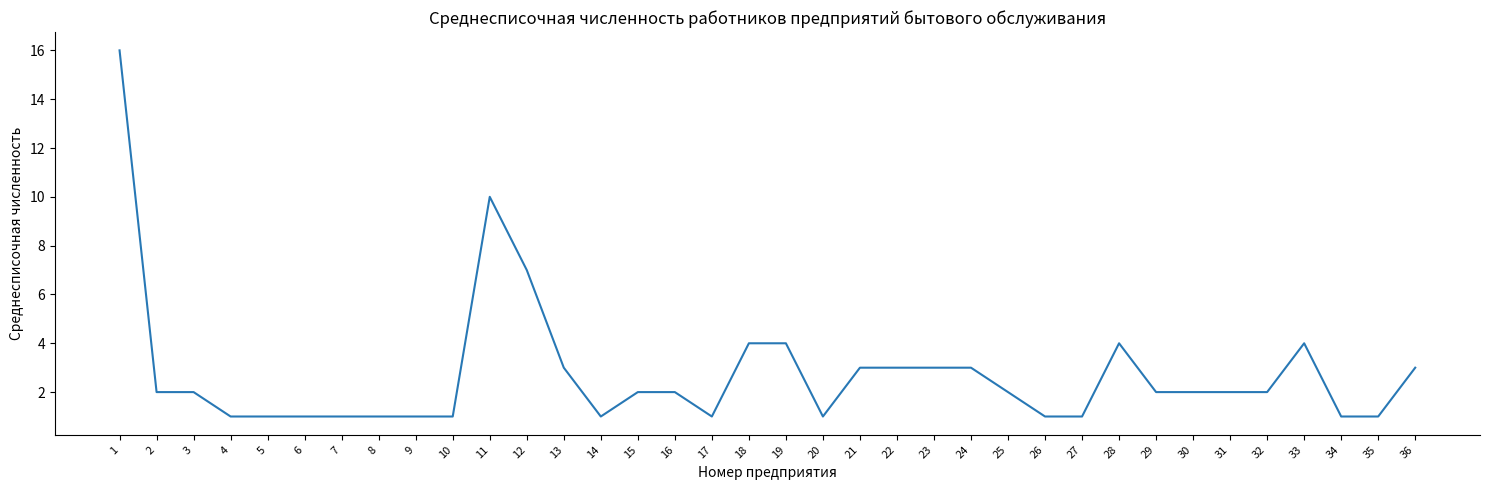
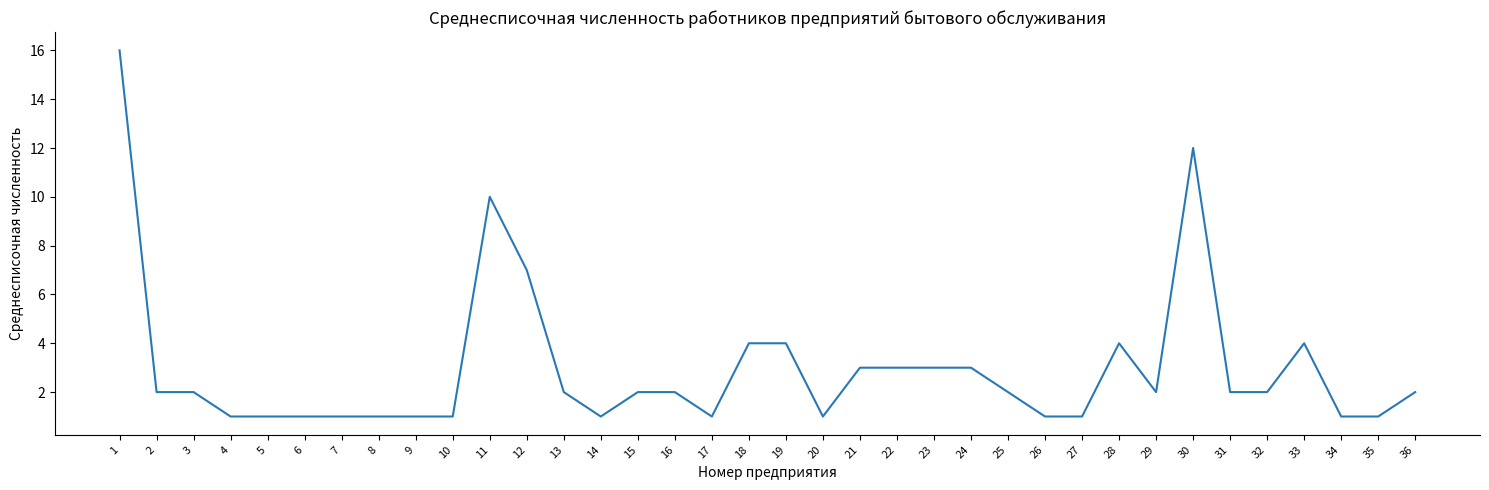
  {
    "1": 16,
    "2": 2,
    "3": 2,
    "4": 1,
    "5": 1,
    "6": 1,
    "7": 1,
    "8": 1,
    "9": 1,
    "10": 1,
    "11": 10,
    "12": 7,
-   "13": 3,
+   "13": 2,
    "14": 1,
    "15": 2,
    "16": 2,
    "17": 1,
    "18": 4,
    "19": 4,
    "20": 1,
    "21": 3,
    "22": 3,
    "23": 3,
    "24": 3,
    "25": 2,
    "26": 1,
    "27": 1,
    "28": 4,
    "29": 2,
-   "30": 2,
+   "30": 12,
    "31": 2,
    "32": 2,
    "33": 4,
    "34": 1,
    "35": 1,
-   "36": 3
+   "36": 2
  }
